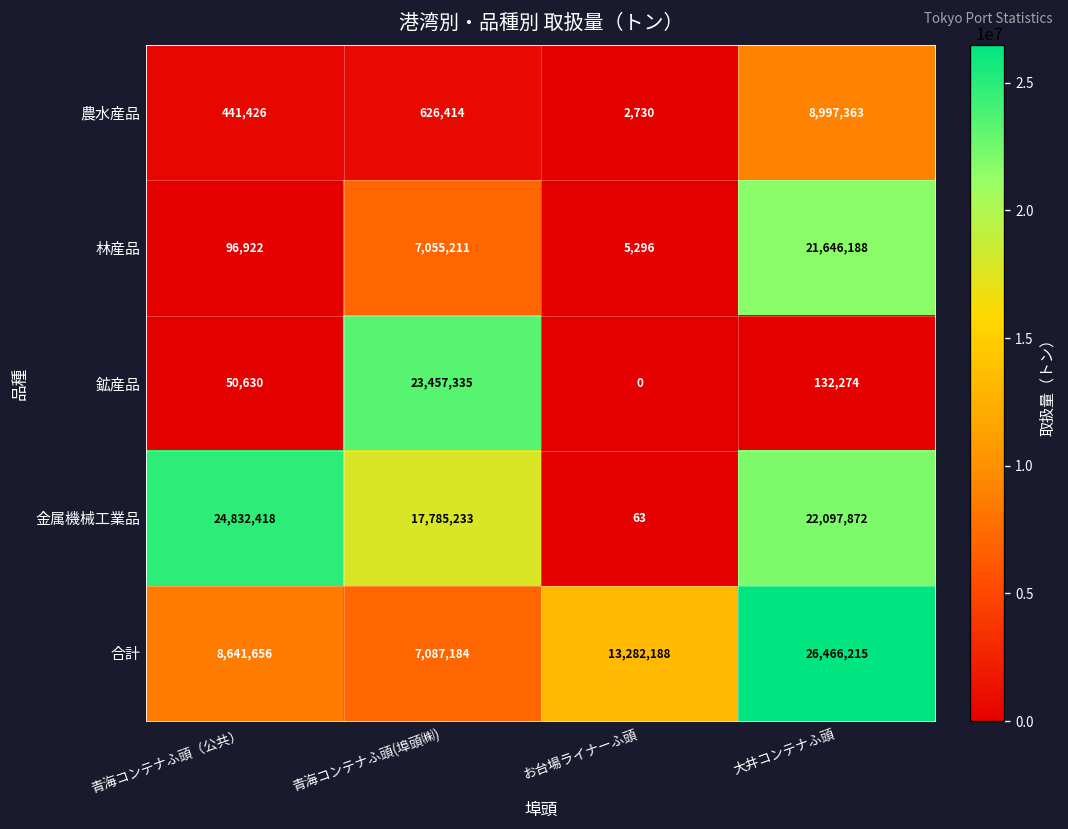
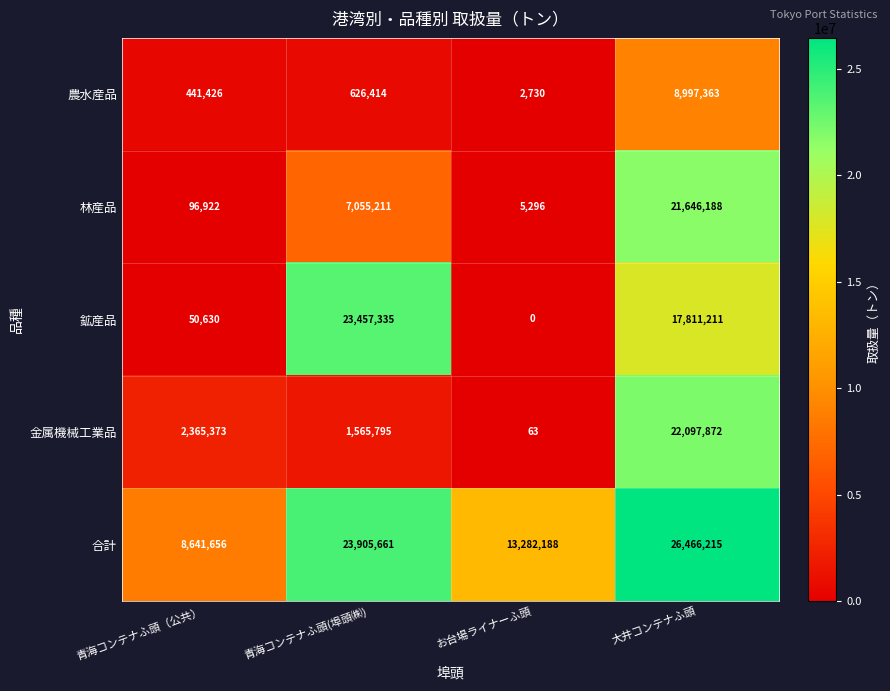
  {
    "農水産品": {
      "青海コンテナふ頭（公共）": "441,426",
      "青海コンテナふ頭(埠頭㈱)": "626,414",
      "お台場ライナーふ頭": "2,730",
      "大井コンテナふ頭": "8,997,363"
    },
    "林産品": {
      "青海コンテナふ頭（公共）": "96,922",
      "青海コンテナふ頭(埠頭㈱)": "7,055,211",
      "お台場ライナーふ頭": "5,296",
      "大井コンテナふ頭": "21,646,188"
    },
    "鉱産品": {
      "青海コンテナふ頭（公共）": "50,630",
      "青海コンテナふ頭(埠頭㈱)": "23,457,335",
      "お台場ライナーふ頭": "0",
-     "大井コンテナふ頭": "132,274"
+     "大井コンテナふ頭": "17,811,211"
    },
    "金属機械工業品": {
-     "青海コンテナふ頭（公共）": "24,832,418",
-     "青海コンテナふ頭(埠頭㈱)": "17,785,233",
+     "青海コンテナふ頭（公共）": "2,365,373",
+     "青海コンテナふ頭(埠頭㈱)": "1,565,795",
      "お台場ライナーふ頭": "63",
      "大井コンテナふ頭": "22,097,872"
    },
    "合計": {
      "青海コンテナふ頭（公共）": "8,641,656",
-     "青海コンテナふ頭(埠頭㈱)": "7,087,184",
+     "青海コンテナふ頭(埠頭㈱)": "23,905,661",
      "お台場ライナーふ頭": "13,282,188",
      "大井コンテナふ頭": "26,466,215"
    }
  }
